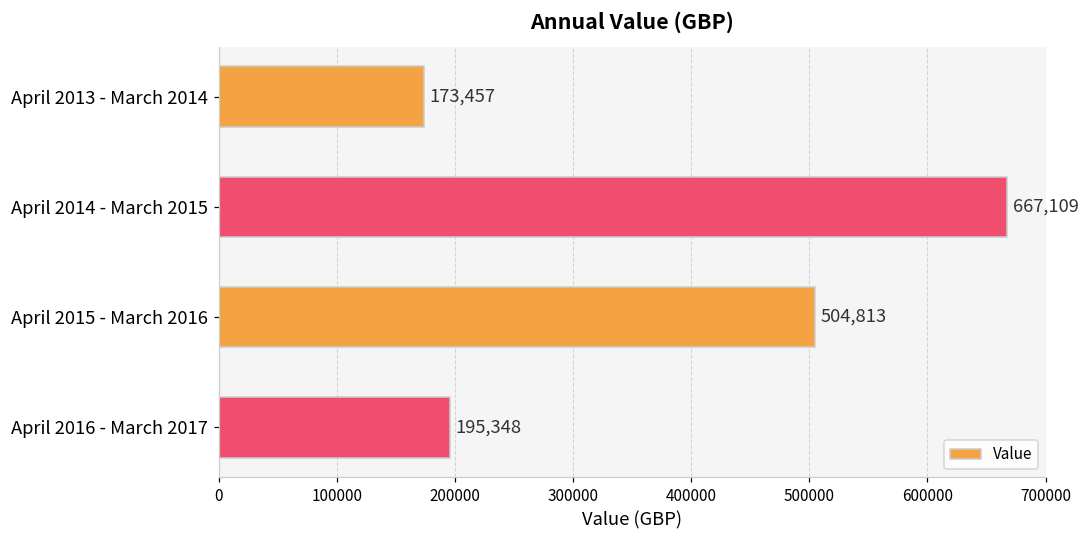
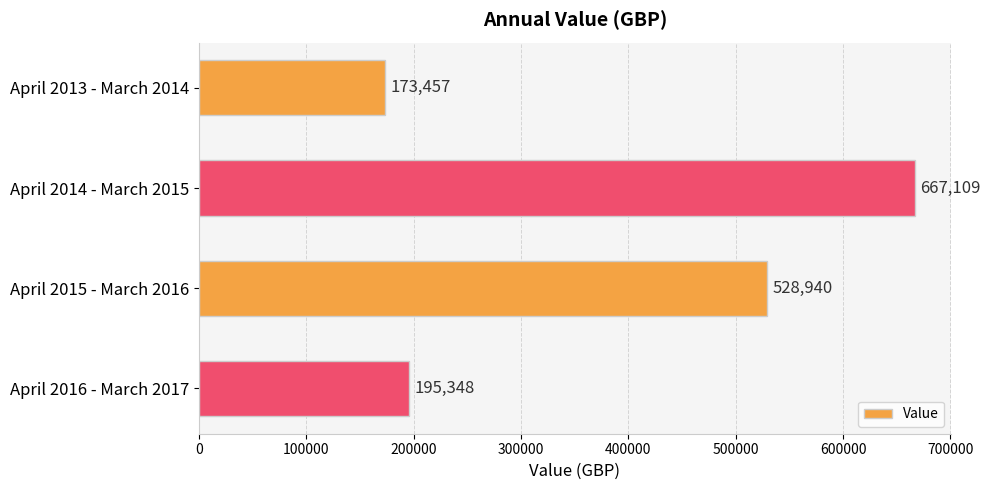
  {
    "April 2013 - March 2014": "173,457",
    "April 2014 - March 2015": "667,109",
-   "April 2015 - March 2016": "504,813",
+   "April 2015 - March 2016": "528,940",
    "April 2016 - March 2017": "195,348"
  }
